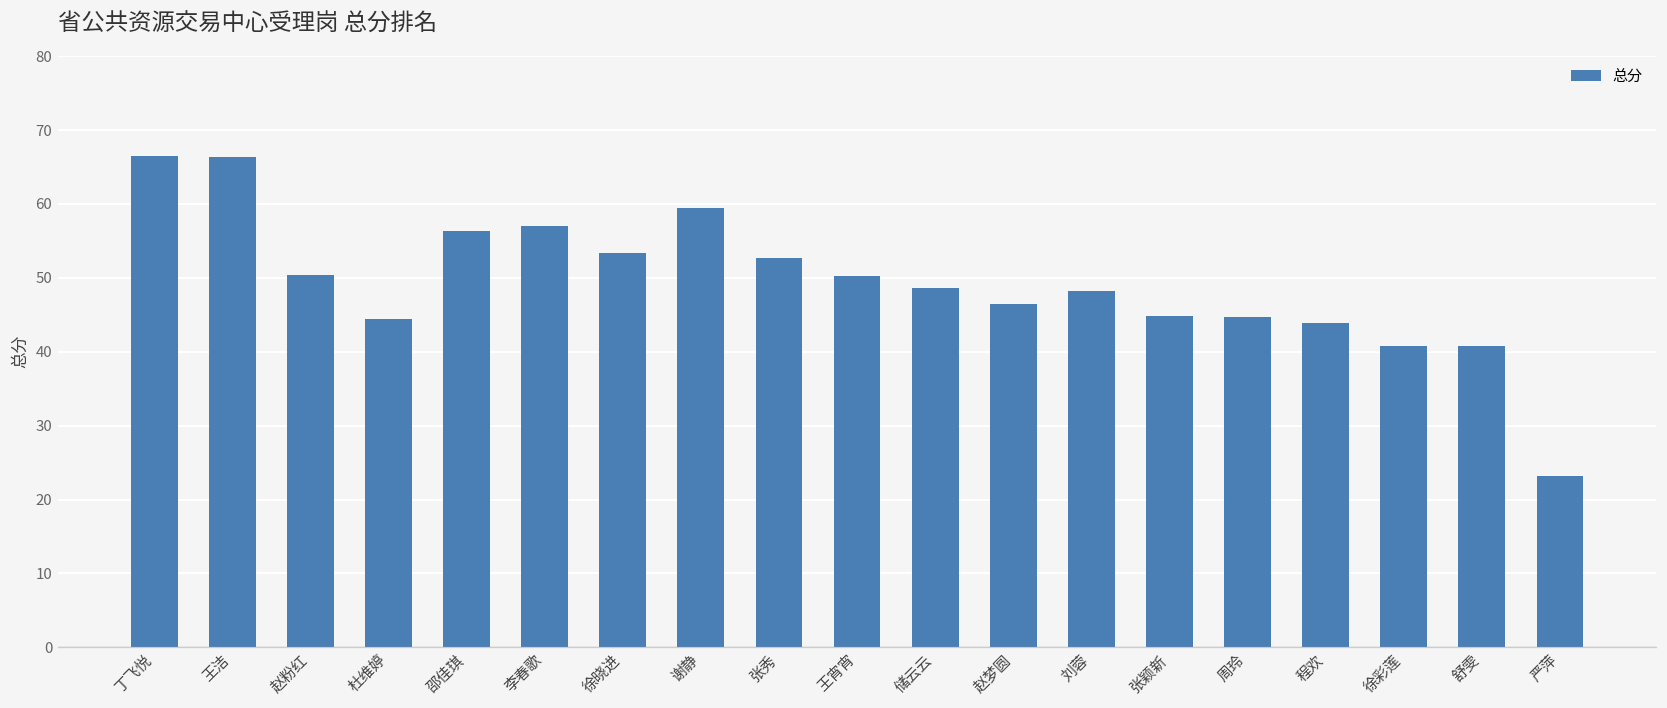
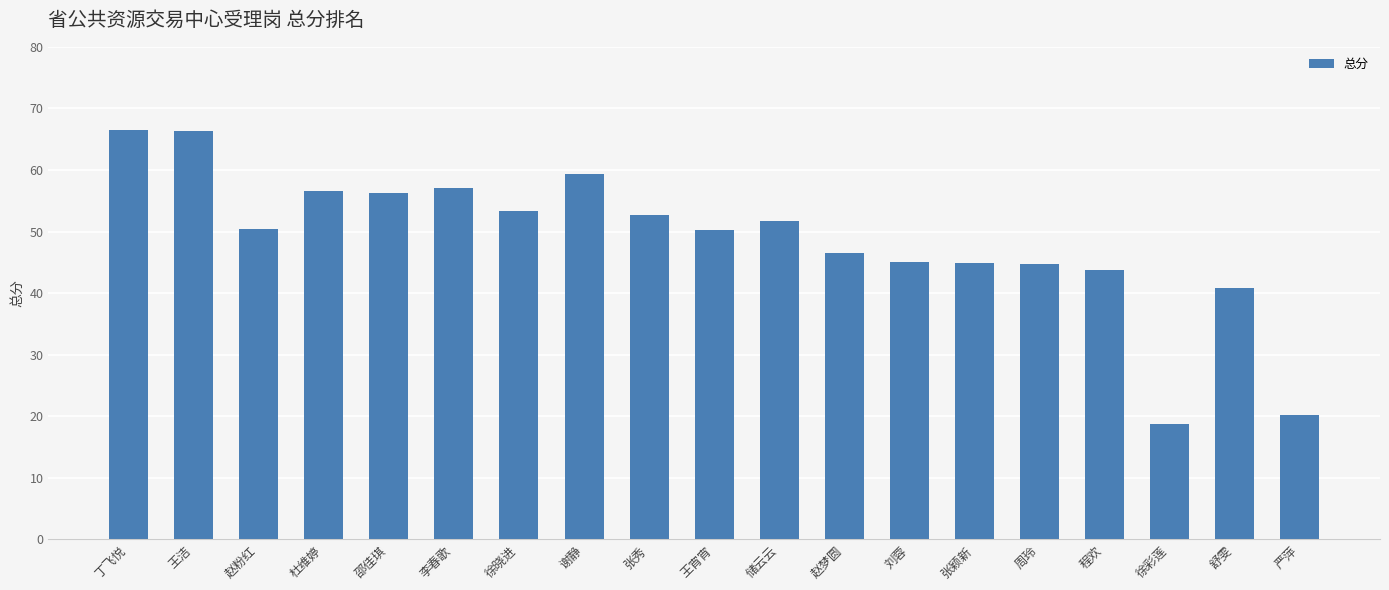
  {
    "丁飞悦": 67,
    "王洁": 66,
    "赵粉红": 50,
-   "杜维婷": 44,
+   "杜维婷": 57,
    "邵佳琪": 56,
    "李春歌": 57,
    "徐晓进": 53,
    "谢静": 59,
    "张秀": 53,
    "王宵宵": 50,
-   "储云云": 49,
+   "储云云": 52,
    "赵梦圆": 47,
-   "刘蓉": 48,
+   "刘蓉": 45,
    "张颖新": 45,
    "周玲": 45,
    "程欢": 44,
-   "徐彩莲": 41,
+   "徐彩莲": 19,
    "舒雯": 41,
-   "严萍": 23
+   "严萍": 20
  }
